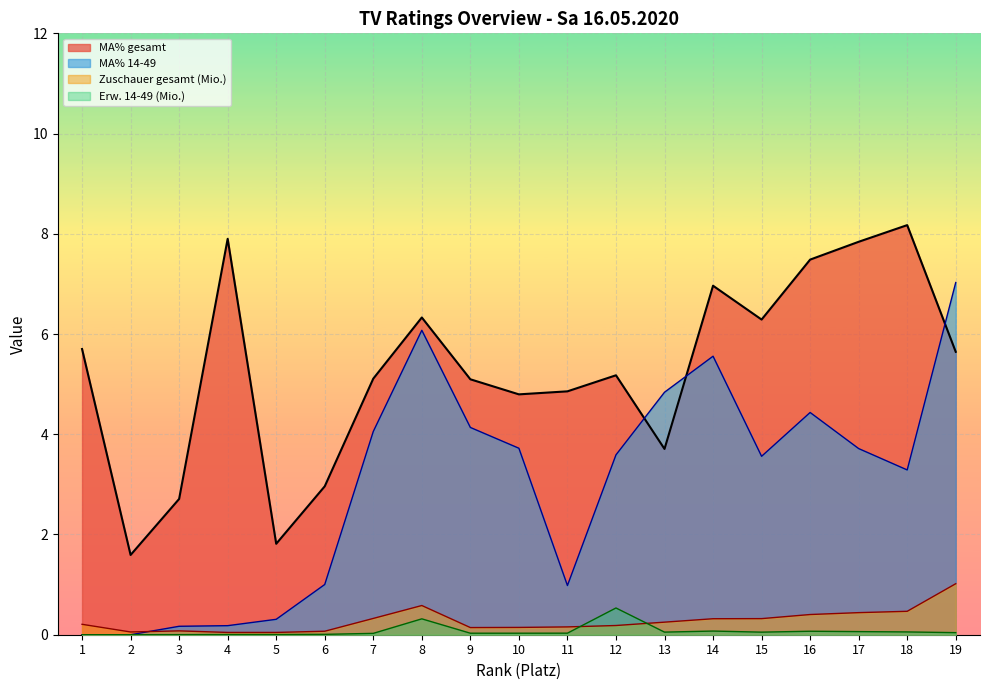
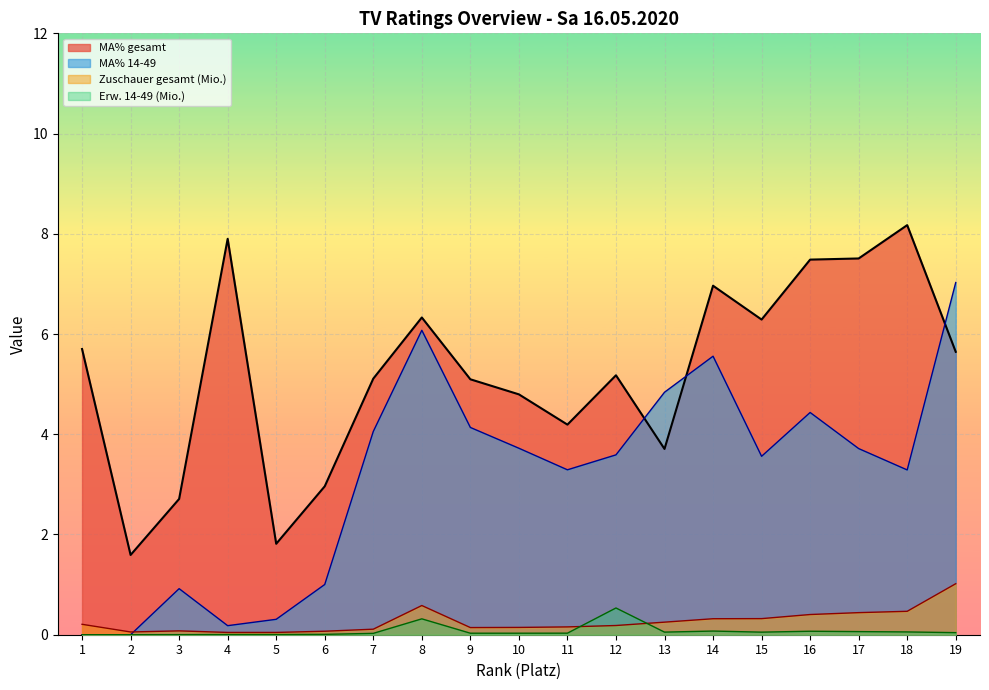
  {
    "MA% gesamt": {
      "1": 5.7,
      "2": 1.6,
      "3": 2.7,
      "4": 7.9,
      "5": 1.8,
      "6": 3.0,
      "7": 5.1,
      "8": 6.3,
      "9": 5.1,
      "10": 4.8,
-     "11": 4.9,
+     "11": 4.2,
      "12": 5.2,
      "13": 3.7,
      "14": 7.0,
      "15": 6.3,
      "16": 7.5,
-     "17": 7.8,
+     "17": 7.5,
      "18": 8.2,
      "19": 5.6
    },
    "MA% 14-49": {
-     "3": 0.2,
+     "3": 0.9,
      "4": 0.2,
      "5": 0.3,
      "6": 1.0,
      "7": 4.1,
      "8": 6.1,
      "9": 4.1,
      "10": 3.7,
-     "11": 1.0,
+     "11": 3.3,
      "12": 3.6,
      "13": 4.8,
      "14": 5.6,
      "15": 3.6,
      "16": 4.4,
      "17": 3.7,
      "18": 3.3,
      "19": 7.0
    },
    "Zuschauer gesamt (Mio.)": {
      "1": 0.2,
      "2": 0.1,
      "3": 0.1,
      "6": 0.1,
-     "7": 0.3,
+     "7": 0.1,
      "8": 0.6,
      "9": 0.1,
      "10": 0.1,
      "11": 0.2,
      "12": 0.2,
      "13": 0.3,
      "14": 0.3,
      "15": 0.3,
      "16": 0.4,
      "17": 0.4,
      "18": 0.5,
      "19": 1.0
    },
    "Erw. 14-49 (Mio.)": {
      "3": 0.0,
      "6": 0.0,
      "7": 0.0,
      "8": 0.3,
      "9": 0.0,
      "10": 0.0,
      "11": 0.0,
      "12": 0.5,
      "13": 0.1,
      "14": 0.1,
      "15": 0.1,
      "16": 0.1,
      "17": 0.1,
      "18": 0.1,
      "19": 0.0
    }
  }
